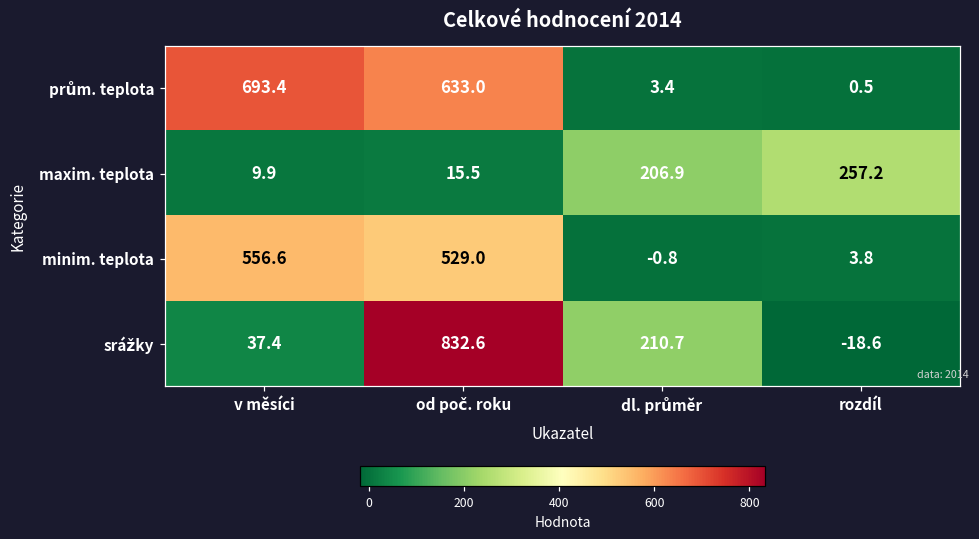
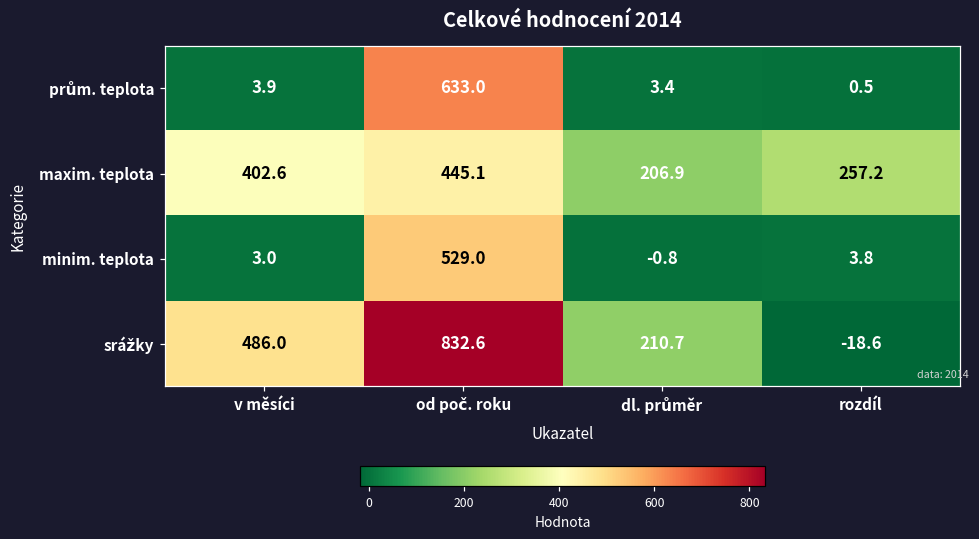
  {
    "prům. teplota": {
-     "v měsíci": 693.4,
+     "v měsíci": 3.9,
      "od poč. roku": 633.0,
      "dl. průměr": 3.4,
      "rozdíl": 0.5
    },
    "maxim. teplota": {
-     "v měsíci": 9.9,
-     "od poč. roku": 15.5,
+     "v měsíci": 402.6,
+     "od poč. roku": 445.1,
      "dl. průměr": 206.9,
      "rozdíl": 257.2
    },
    "minim. teplota": {
-     "v měsíci": 556.6,
+     "v měsíci": 3.0,
      "od poč. roku": 529.0,
      "dl. průměr": -0.8,
      "rozdíl": 3.8
    },
    "srážky": {
-     "v měsíci": 37.4,
+     "v měsíci": 486.0,
      "od poč. roku": 832.6,
      "dl. průměr": 210.7
    }
  }
